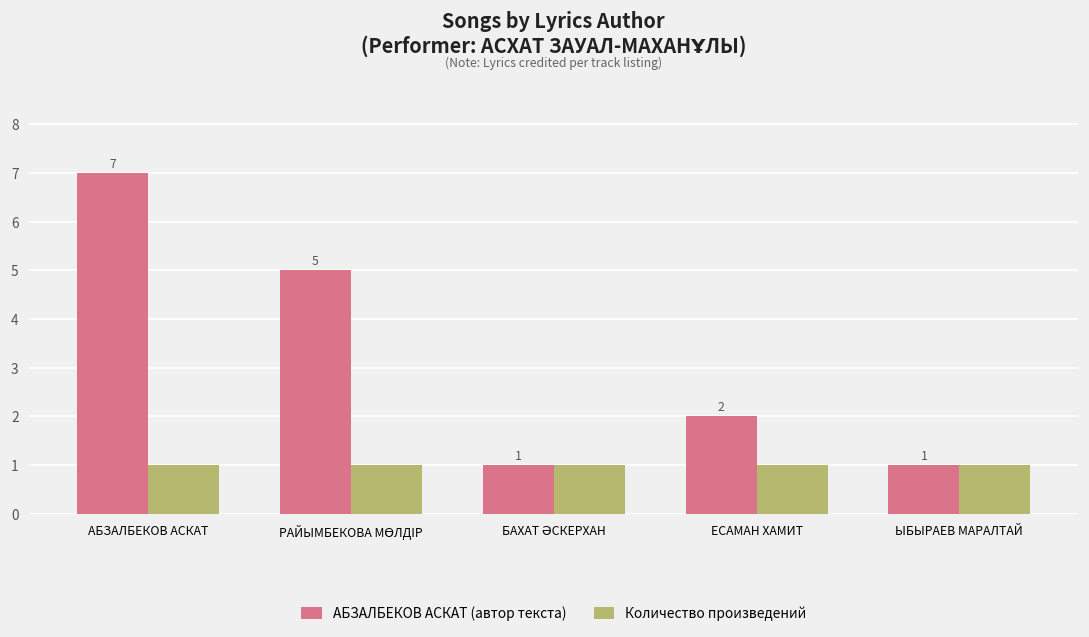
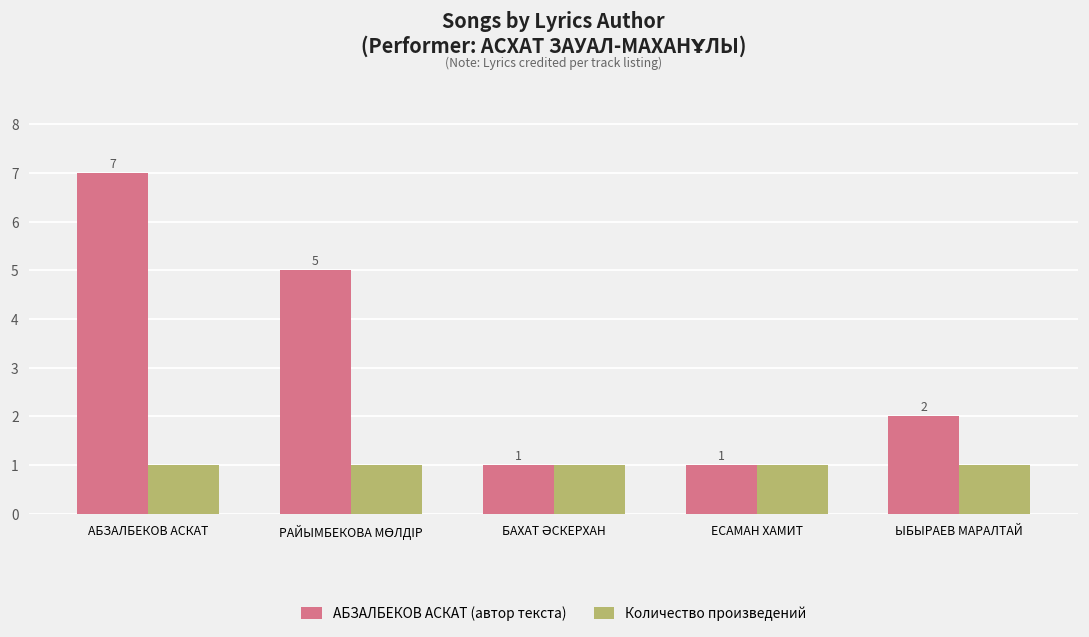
  {
    "АБЗАЛБЕКОВ АСКАТ (автор текста)": {
      "АБЗАЛБЕКОВ АСКАТ": 7,
      "РАЙЫМБЕКОВА МӨЛДІР": 5,
      "БАХАТ ӘСКЕРХАН": 1,
-     "ЕСАМАН ХАМИТ": 2,
-     "ЫБЫРАЕВ МАРАЛТАЙ": 1
+     "ЕСАМАН ХАМИТ": 1,
+     "ЫБЫРАЕВ МАРАЛТАЙ": 2
    },
    "Количество произведений": {
      "АБЗАЛБЕКОВ АСКАТ": 1.0,
      "РАЙЫМБЕКОВА МӨЛДІР": 1.0,
      "БАХАТ ӘСКЕРХАН": 1.0,
      "ЕСАМАН ХАМИТ": 1.0,
      "ЫБЫРАЕВ МАРАЛТАЙ": 1.0
    }
  }
